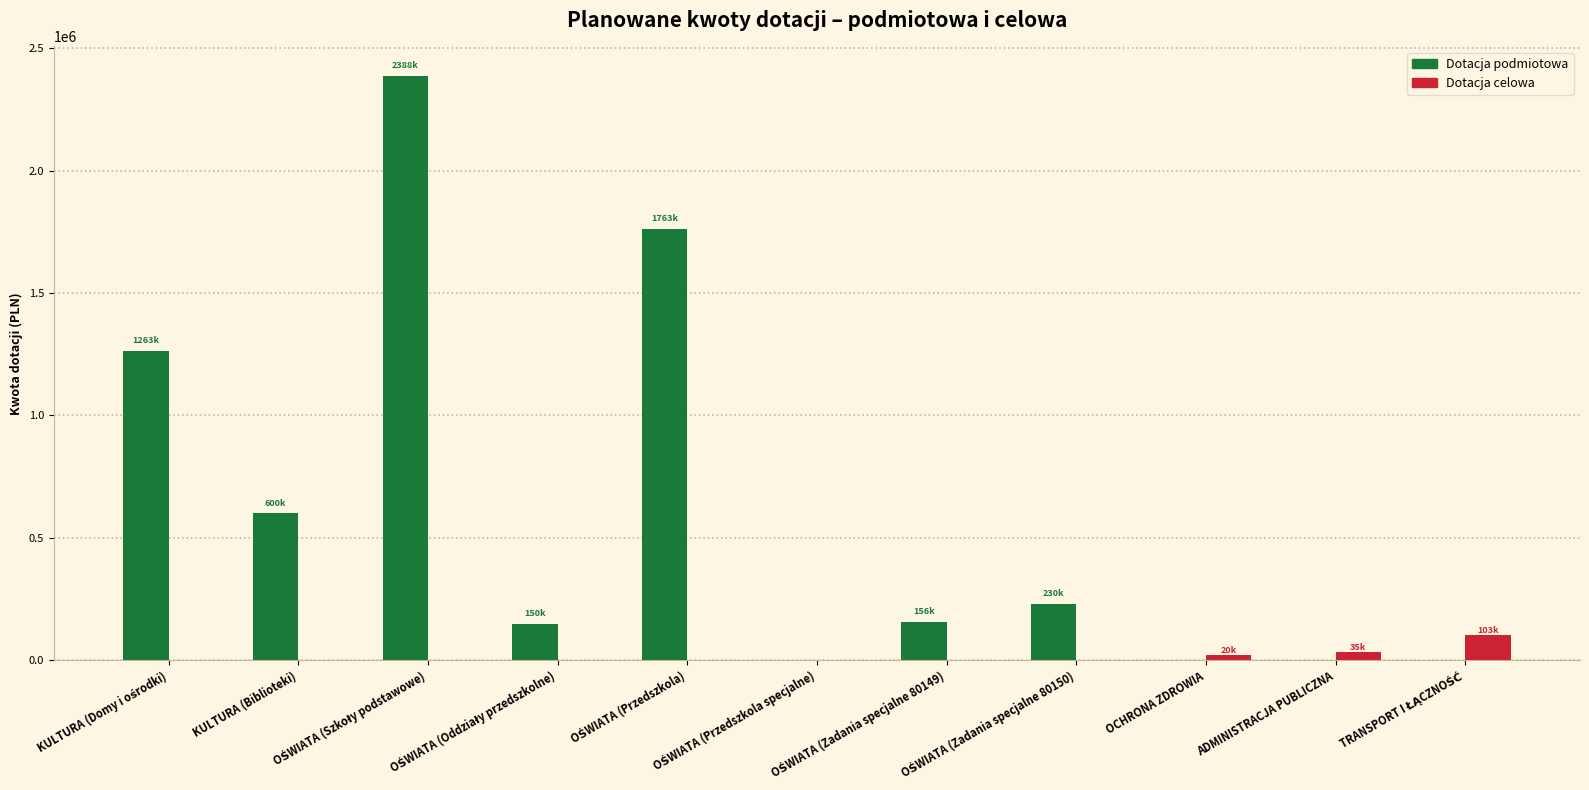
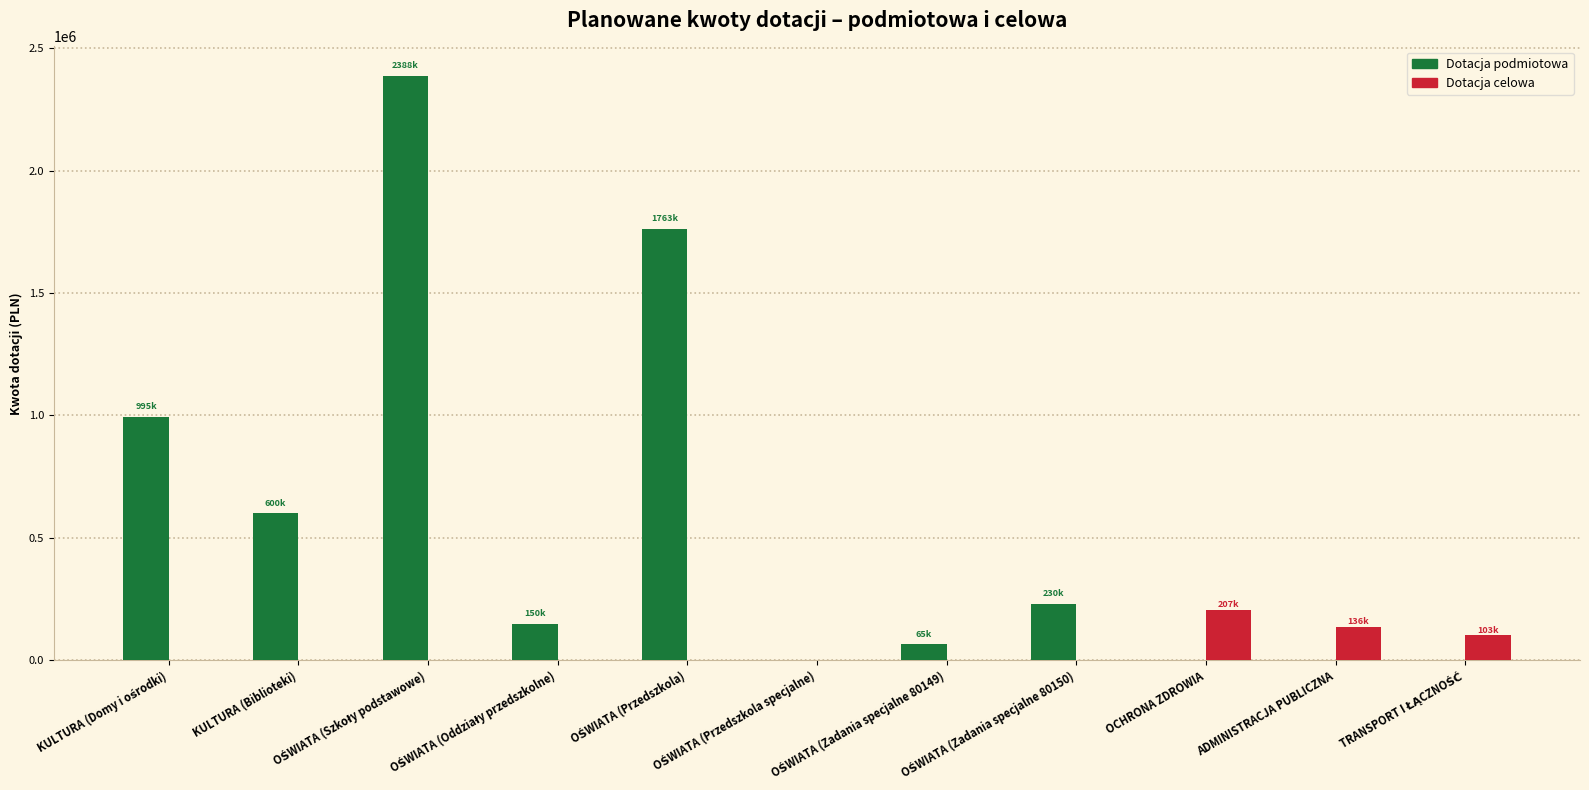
  {
    "Dotacja podmiotowa": {
-     "KULTURA (Domy i ośrodki)": "1263k",
+     "KULTURA (Domy i ośrodki)": "995k",
      "KULTURA (Biblioteki)": "600k",
      "OŚWIATA (Szkoły podstawowe)": "2388k",
      "OŚWIATA (Oddziały przedszkolne)": "150k",
      "OŚWIATA (Przedszkola)": "1763k",
-     "OŚWIATA (Zadania specjalne 80149)": "156k",
+     "OŚWIATA (Zadania specjalne 80149)": "65k",
      "OŚWIATA (Zadania specjalne 80150)": "230k"
    },
    "Dotacja celowa": {
-     "OCHRONA ZDROWIA": "20k",
-     "ADMINISTRACJA PUBLICZNA": "35k",
+     "OCHRONA ZDROWIA": "207k",
+     "ADMINISTRACJA PUBLICZNA": "136k",
      "TRANSPORT I ŁĄCZNOŚĆ": "103k"
    }
  }
